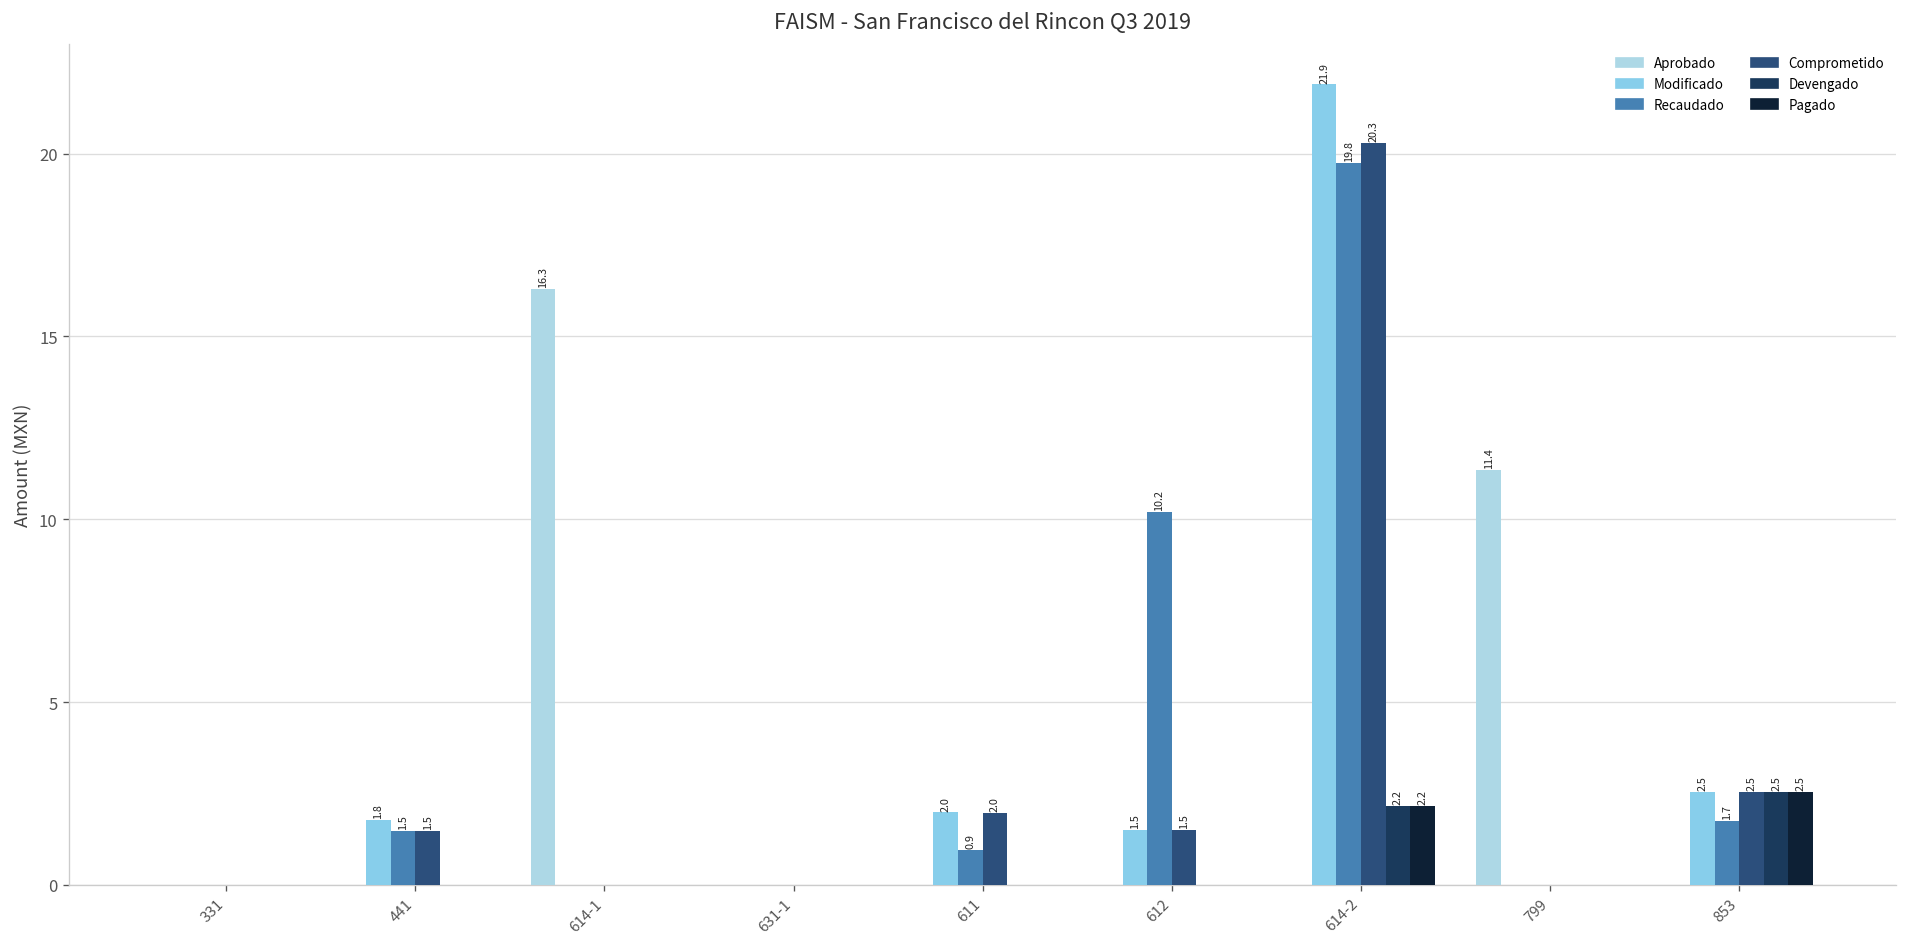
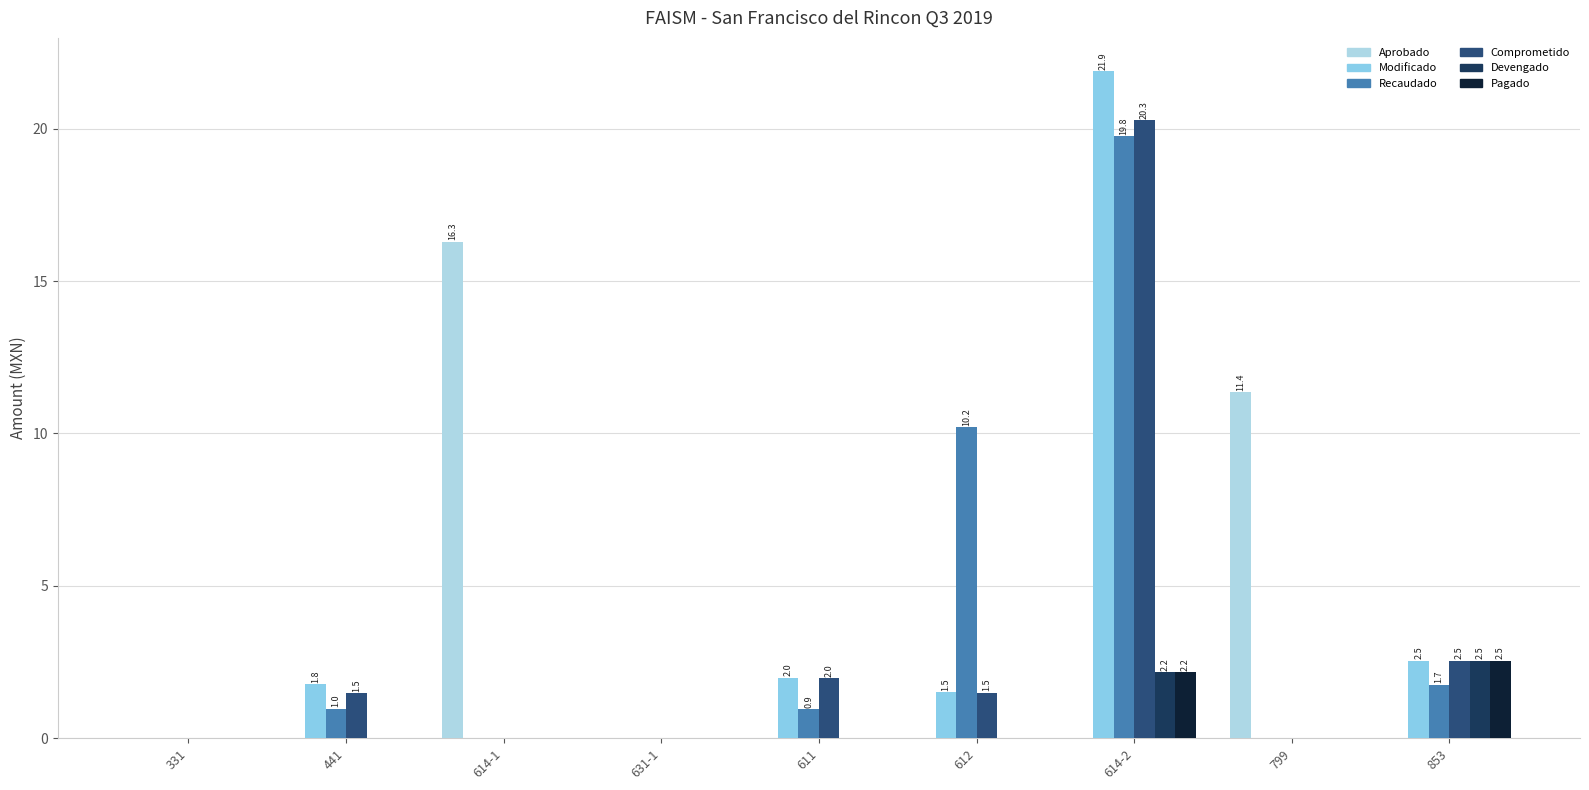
  {
    "Recaudado": {
-     "441": 1.5,
+     "441": 1.0,
      "611": 0.9,
      "612": 10.2,
      "614-2": 19.8,
      "853": 1.7
    }
  }
